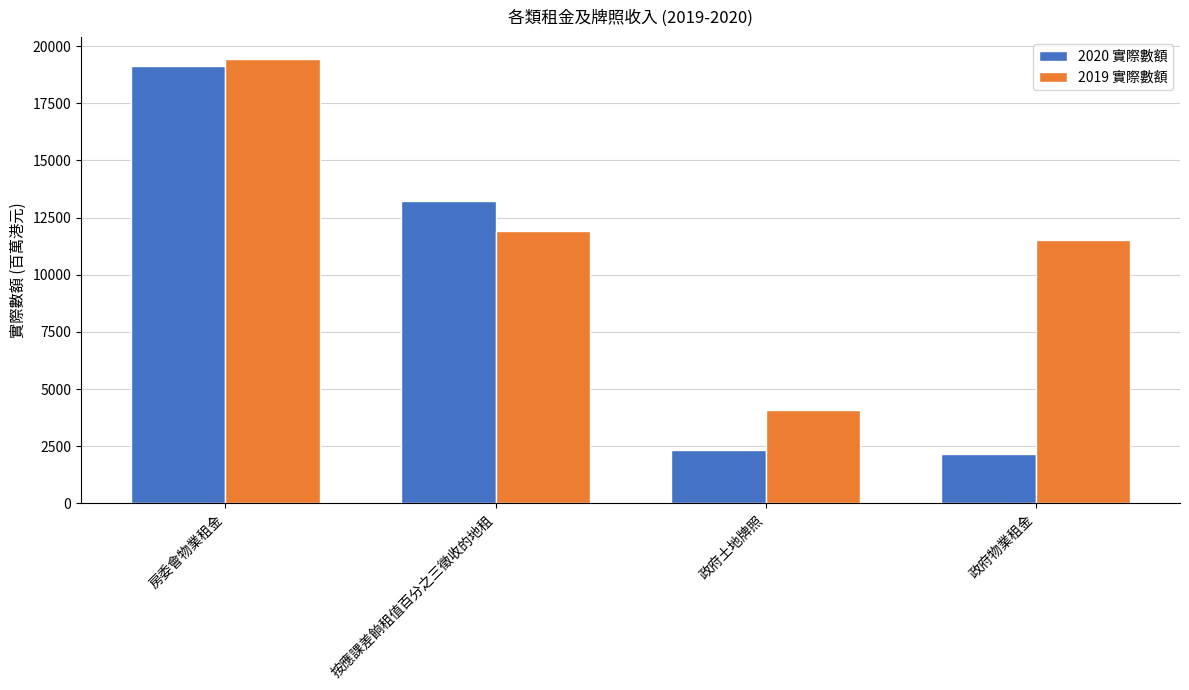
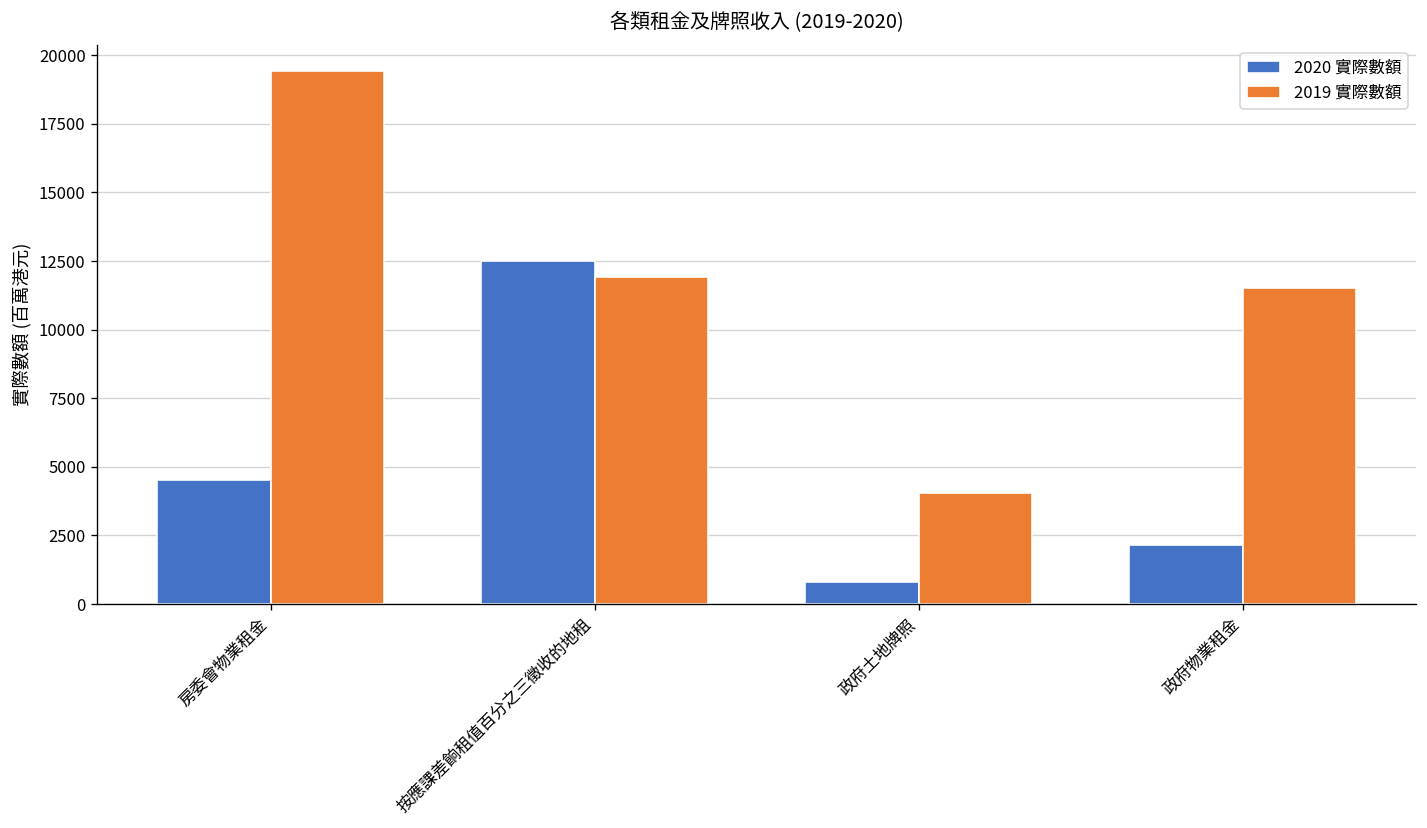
  {
    "2020 實際數額": {
-     "房委會物業租金": 19100,
-     "按應課差餉租值百分之三徵收的地租": 13200,
-     "政府土地牌照": 2300,
+     "房委會物業租金": 4500,
+     "按應課差餉租值百分之三徵收的地租": 12500,
+     "政府土地牌照": 800,
      "政府物業租金": 2200
    },
    "2019 實際數額": {
      "房委會物業租金": 19400,
      "按應課差餉租值百分之三徵收的地租": 11900,
      "政府土地牌照": 4100,
      "政府物業租金": 11500
    }
  }
